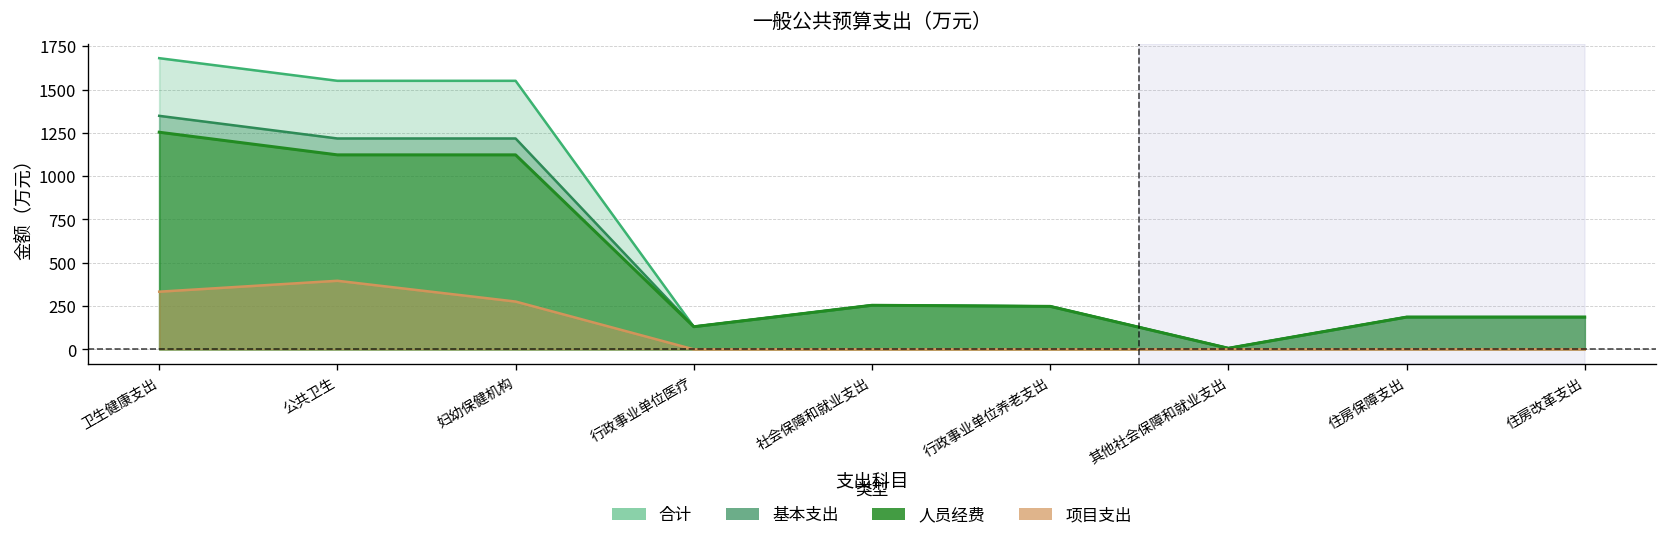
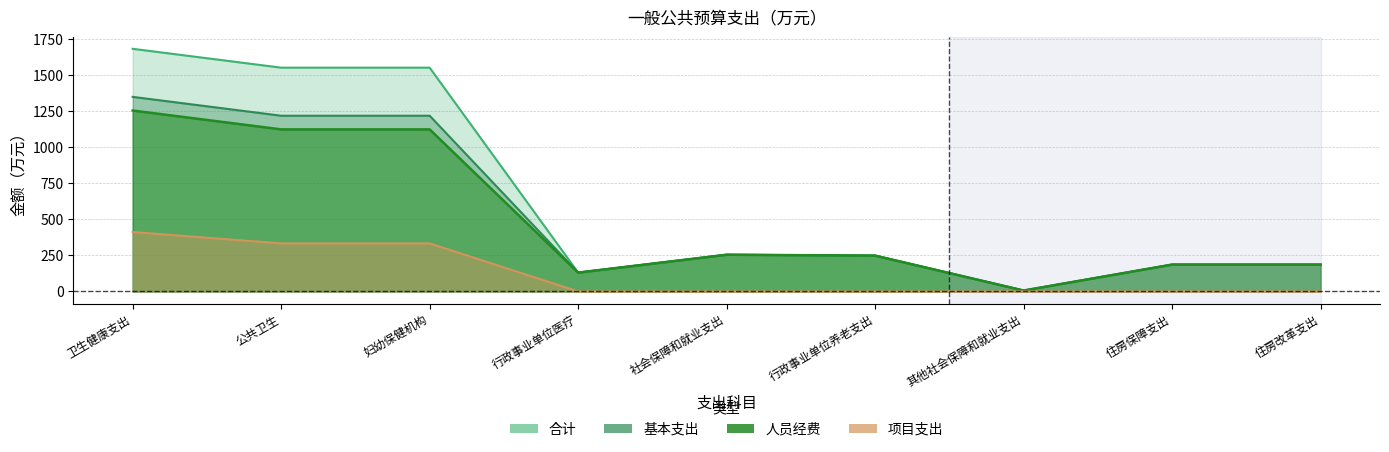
  {
    "项目支出": {
-     "卫生健康支出": 330,
-     "公共卫生": 400,
-     "妇幼保健机构": 280,
+     "卫生健康支出": 410,
+     "公共卫生": 330,
+     "妇幼保健机构": 330,
      "行政事业单位医疗": 0,
      "社会保障和就业支出": 0,
      "行政事业单位养老支出": 0,
      "住房保障支出": 0,
      "住房改革支出": 0
    }
  }
